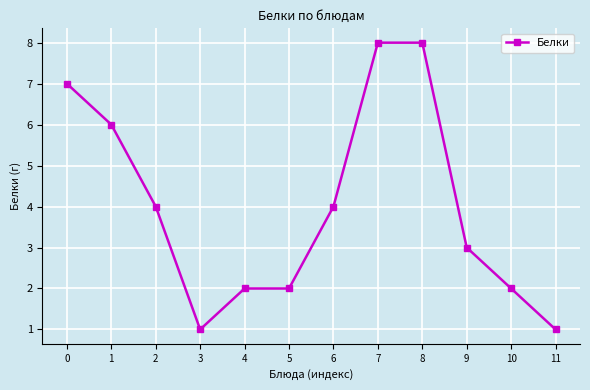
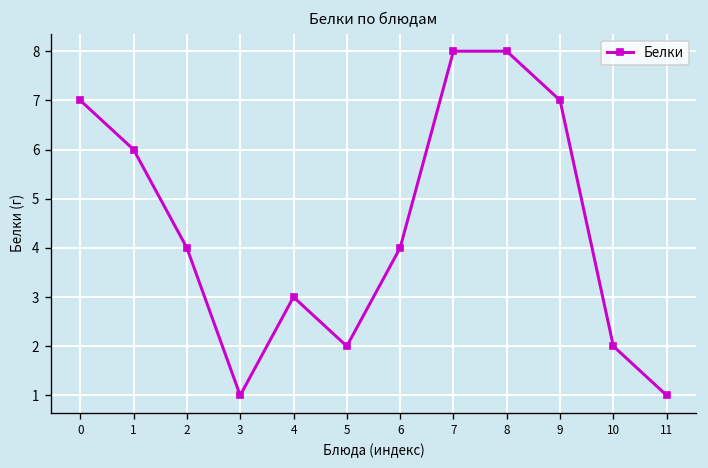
  {
    "0": 7,
    "1": 6,
    "2": 4,
    "3": 1,
-   "4": 2,
+   "4": 3,
    "5": 2,
    "6": 4,
    "7": 8,
    "8": 8,
-   "9": 3,
+   "9": 7,
    "10": 2,
    "11": 1
  }
